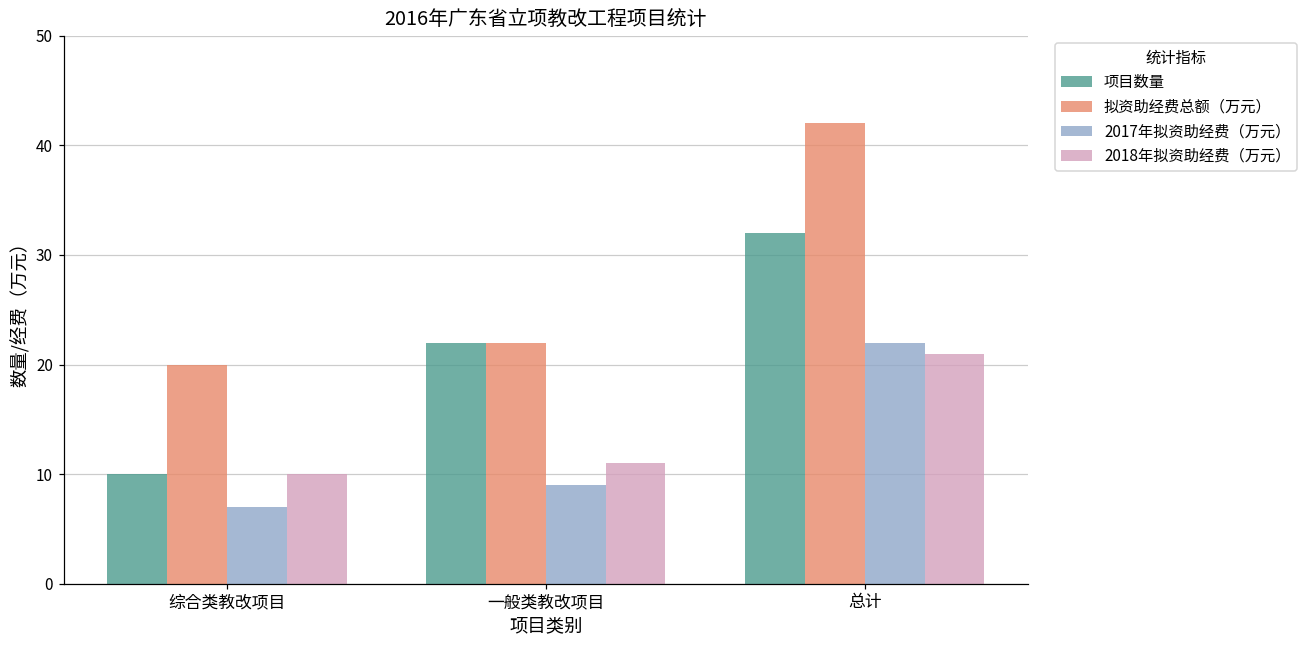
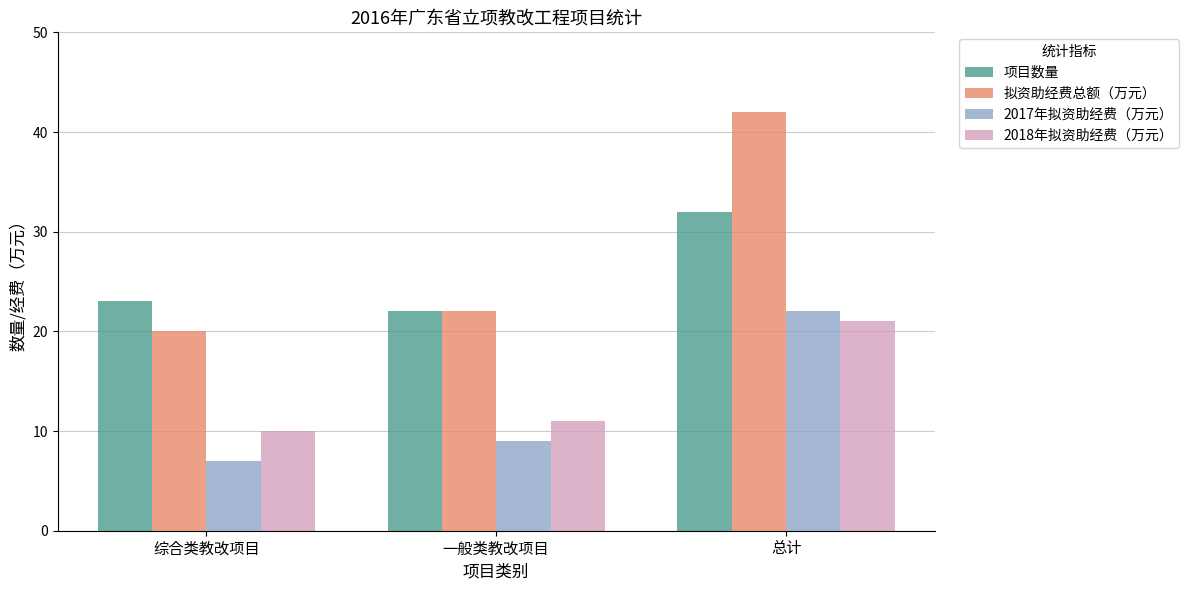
  {
    "项目数量": {
-     "综合类教改项目": 10,
+     "综合类教改项目": 23,
      "一般类教改项目": 22,
      "总计": 32
    },
    "拟资助经费总额（万元）": {
      "综合类教改项目": 20,
      "一般类教改项目": 22,
      "总计": 42
    },
    "2017年拟资助经费（万元）": {
      "综合类教改项目": 7,
      "一般类教改项目": 9,
      "总计": 22
    },
    "2018年拟资助经费（万元）": {
      "综合类教改项目": 10,
      "一般类教改项目": 11,
      "总计": 21
    }
  }
